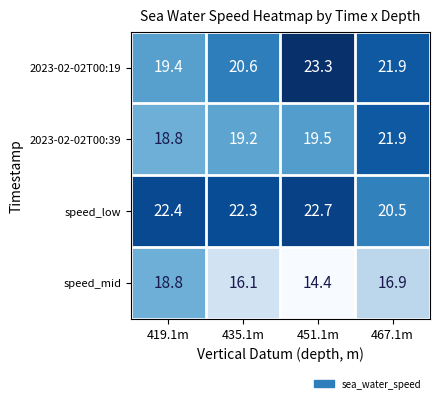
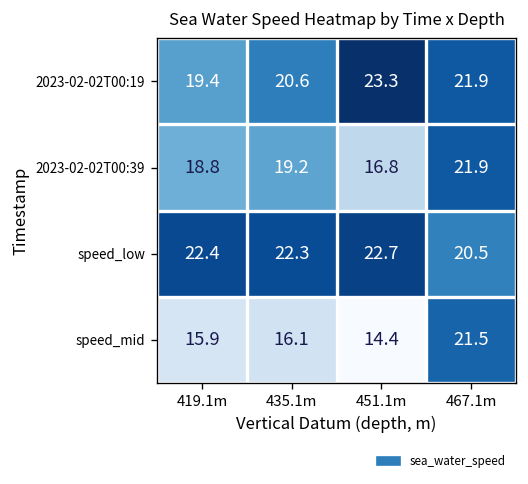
  {
    "2023-02-02T00:19": {
      "419.1m": 19.4,
      "435.1m": 20.6,
      "451.1m": 23.3,
      "467.1m": 21.9
    },
    "2023-02-02T00:39": {
      "419.1m": 18.8,
      "435.1m": 19.2,
-     "451.1m": 19.5,
+     "451.1m": 16.8,
      "467.1m": 21.9
    },
    "speed_low": {
      "419.1m": 22.4,
      "435.1m": 22.3,
      "451.1m": 22.7,
      "467.1m": 20.5
    },
    "speed_mid": {
-     "419.1m": 18.8,
+     "419.1m": 15.9,
      "435.1m": 16.1,
      "451.1m": 14.4,
-     "467.1m": 16.9
+     "467.1m": 21.5
    }
  }
